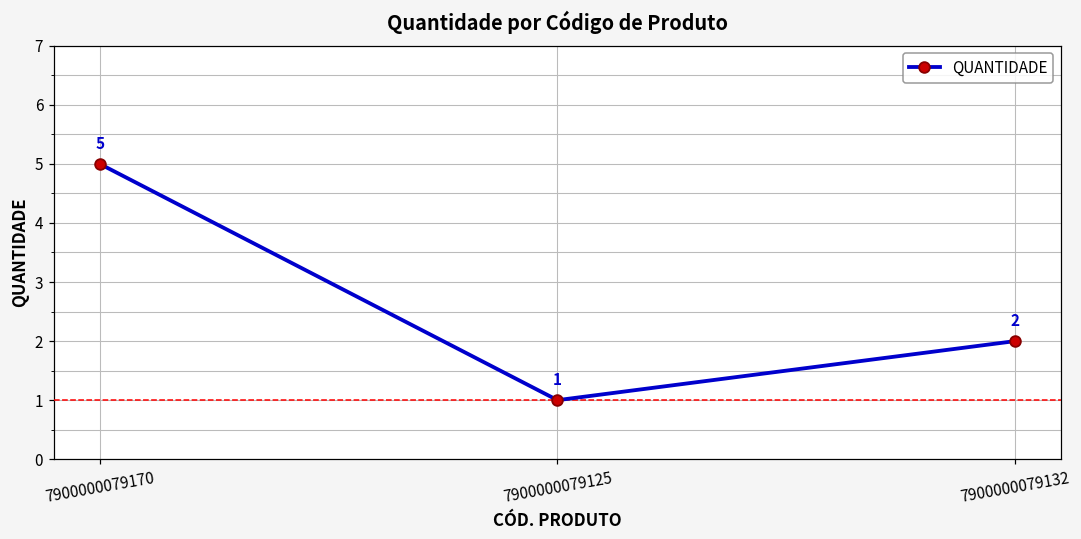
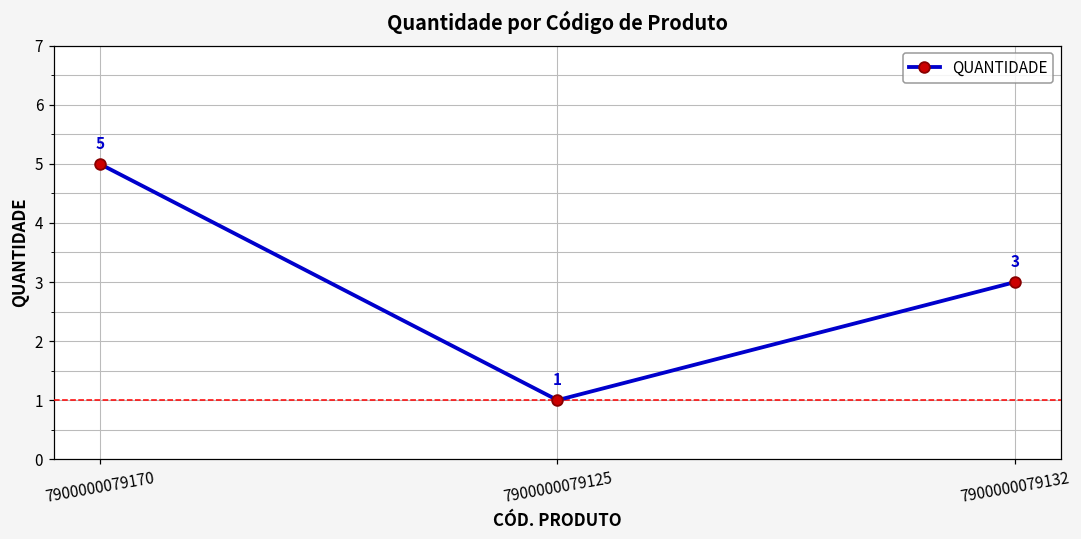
  {
    "7900000079170": 5,
    "7900000079125": 1,
-   "7900000079132": 2
+   "7900000079132": 3
  }
